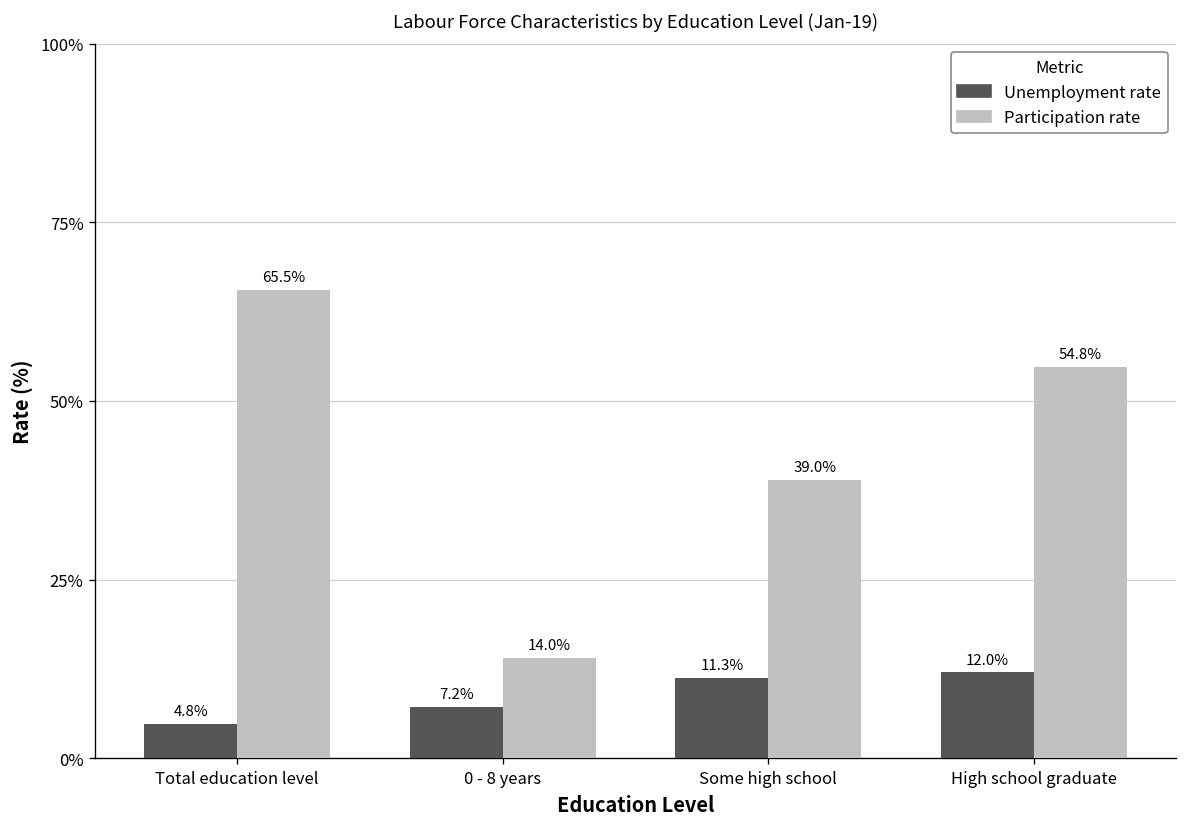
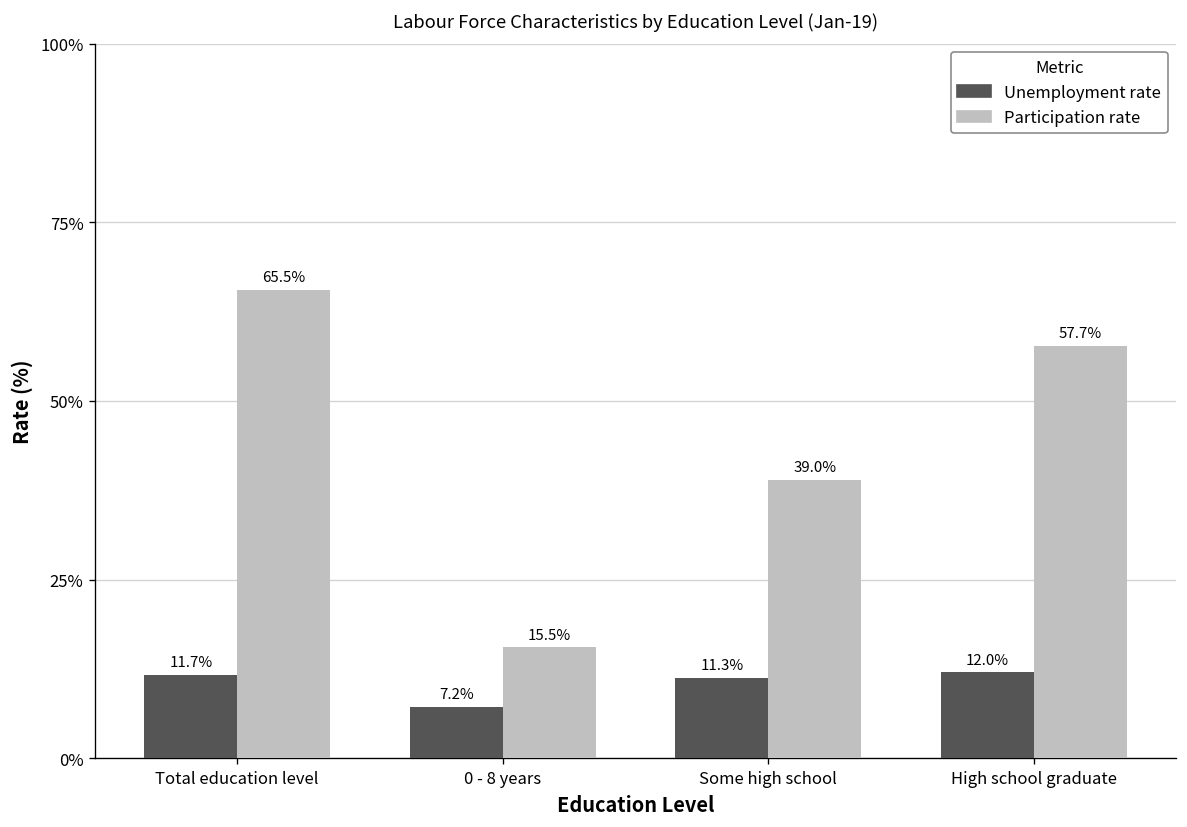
  {
    "Unemployment rate": {
-     "Total education level": "4.8%",
+     "Total education level": "11.7%",
      "0 - 8 years": "7.2%",
      "Some high school": "11.3%",
      "High school graduate": "12.0%"
    },
    "Participation rate": {
      "Total education level": "65.5%",
-     "0 - 8 years": "14.0%",
+     "0 - 8 years": "15.5%",
      "Some high school": "39.0%",
-     "High school graduate": "54.8%"
+     "High school graduate": "57.7%"
    }
  }
